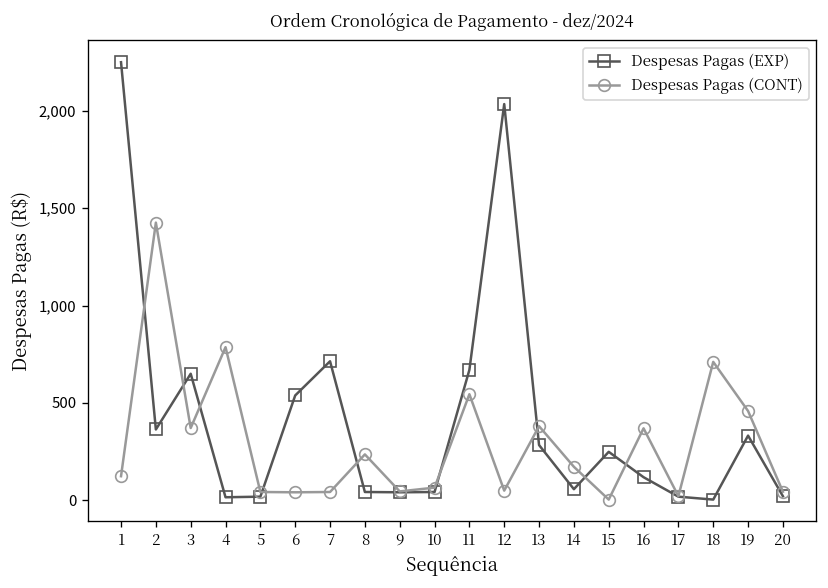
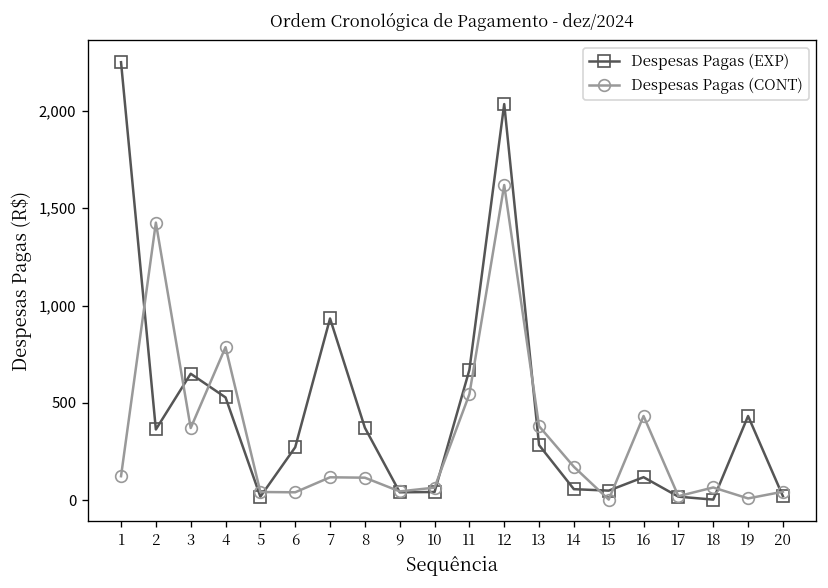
  {
    "Despesas Pagas (EXP)": {
      "1": "2,250",
      "2": "360",
      "3": "650",
-     "4": "20",
+     "4": "530",
      "5": "20",
-     "6": "540",
-     "7": "710",
-     "8": "40",
+     "6": "270",
+     "7": "930",
+     "8": "370",
      "10": "40",
      "11": "670",
      "12": "2,030",
      "13": "280",
      "14": "60",
-     "15": "250",
+     "15": "50",
      "16": "120",
      "18": "0",
-     "19": "330",
+     "19": "430",
      "20": "20"
    },
    "Despesas Pagas (CONT)": {
      "1": "120",
      "2": "1,430",
      "3": "370",
      "4": "790",
      "5": "40",
      "6": "40",
-     "7": "40",
-     "8": "240",
+     "7": "120",
+     "8": "120",
      "10": "60",
      "11": "540",
-     "12": "50",
+     "12": "1,620",
      "13": "380",
      "14": "170",
      "15": "0",
-     "16": "370",
-     "18": "710",
-     "19": "460",
+     "16": "430",
+     "18": "70",
+     "19": "10",
      "20": "40"
    }
  }
